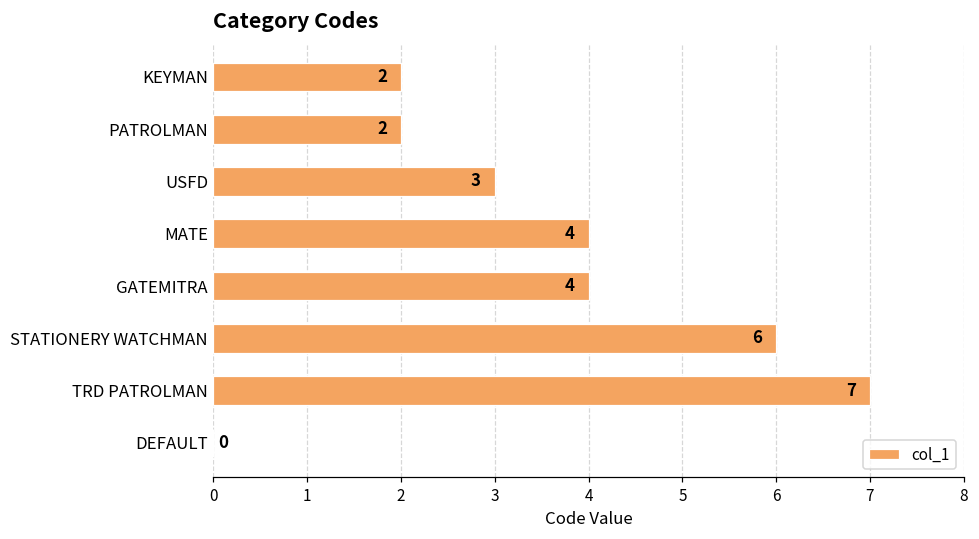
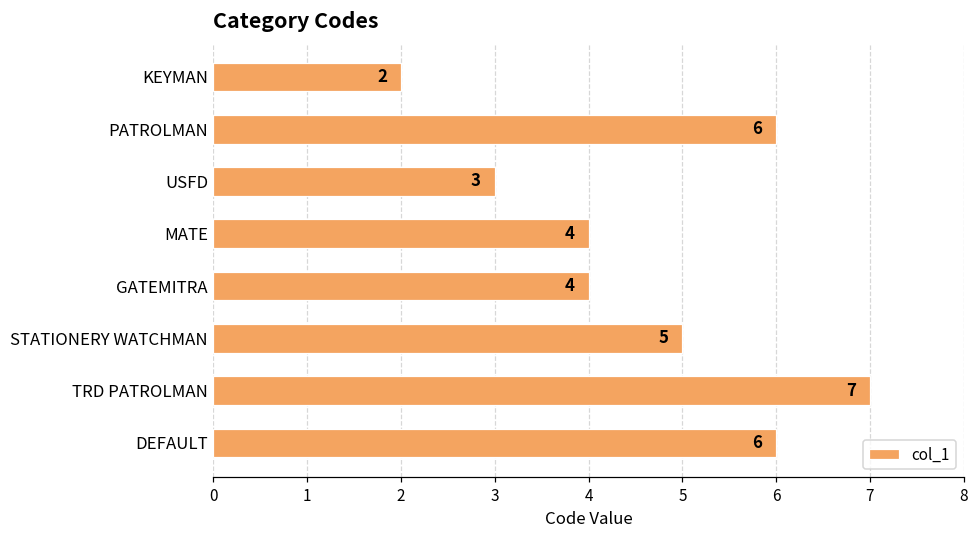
  {
    "KEYMAN": 2,
-   "PATROLMAN": 2,
+   "PATROLMAN": 6,
    "USFD": 3,
    "MATE": 4,
    "GATEMITRA": 4,
-   "STATIONERY WATCHMAN": 6,
+   "STATIONERY WATCHMAN": 5,
    "TRD PATROLMAN": 7,
-   "DEFAULT": 0
+   "DEFAULT": 6
  }
